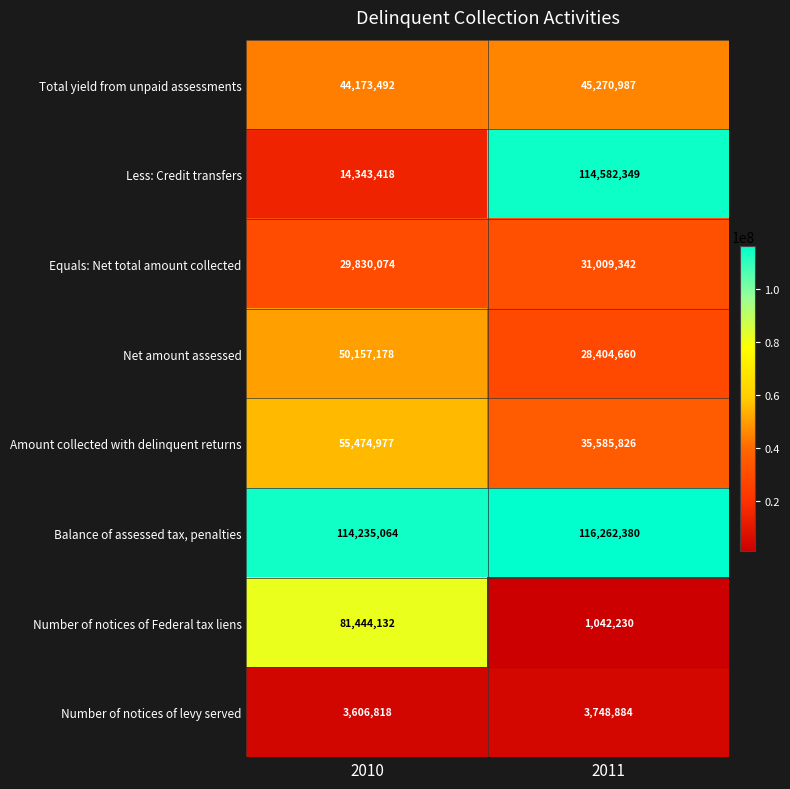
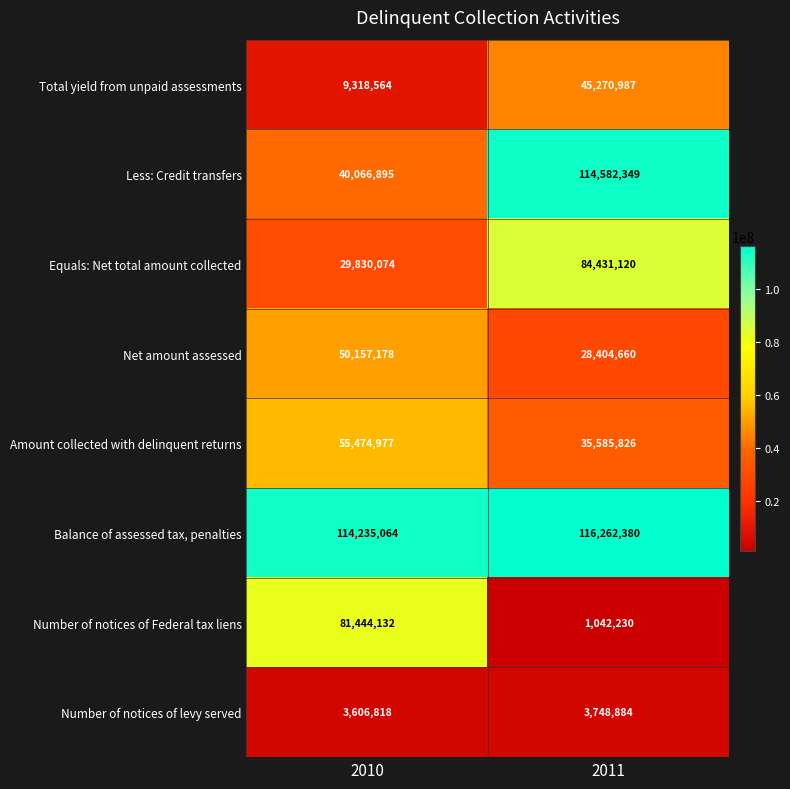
  {
    "Total yield from unpaid assessments": {
-     "2010": "44,173,492",
+     "2010": "9,318,564",
      "2011": "45,270,987"
    },
    "Less: Credit transfers": {
-     "2010": "14,343,418",
+     "2010": "40,066,895",
      "2011": "114,582,349"
    },
    "Equals: Net total amount collected": {
      "2010": "29,830,074",
-     "2011": "31,009,342"
+     "2011": "84,431,120"
    },
    "Net amount assessed": {
      "2010": "50,157,178",
      "2011": "28,404,660"
    },
    "Amount collected with delinquent returns": {
      "2010": "55,474,977",
      "2011": "35,585,826"
    },
    "Balance of assessed tax, penalties": {
      "2010": "114,235,064",
      "2011": "116,262,380"
    },
    "Number of notices of Federal tax liens": {
      "2010": "81,444,132",
      "2011": "1,042,230"
    },
    "Number of notices of levy served": {
      "2010": "3,606,818",
      "2011": "3,748,884"
    }
  }
